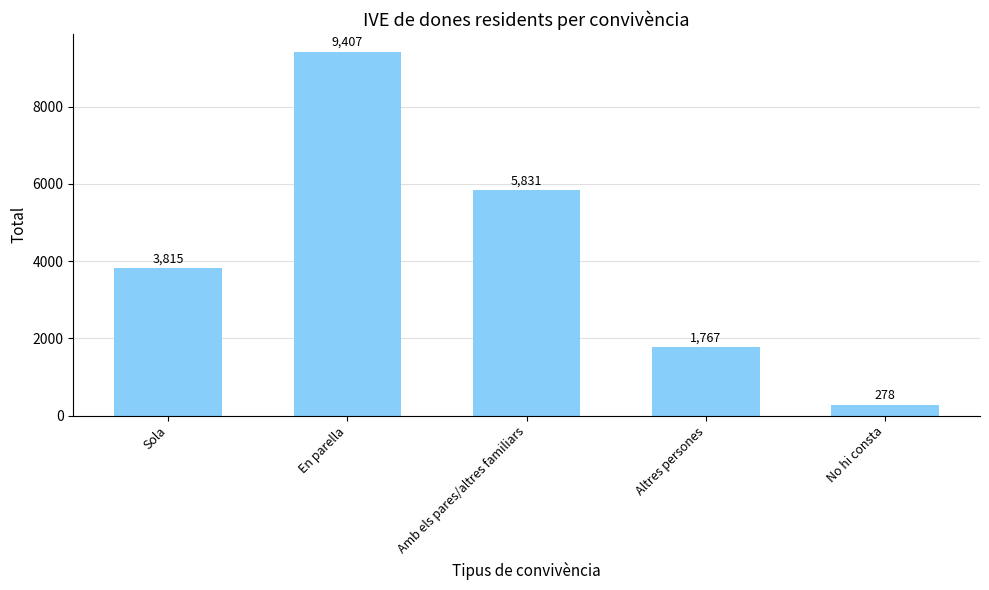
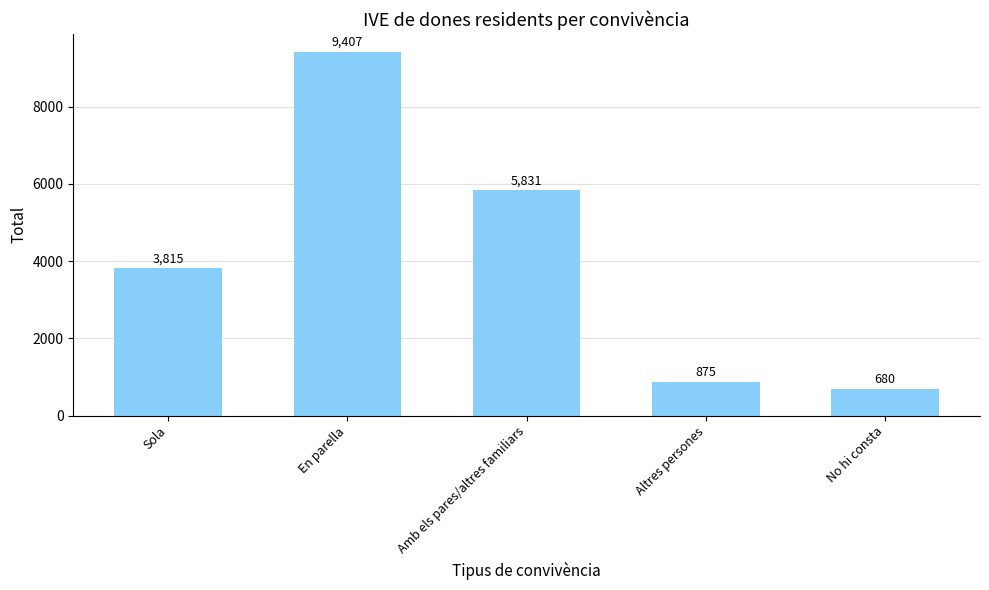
  {
    "Sola": "3,815",
    "En parella": "9,407",
    "Amb els pares/altres familiars": "5,831",
-   "Altres persones": "1,767",
-   "No hi consta": "278"
+   "Altres persones": "875",
+   "No hi consta": "680"
  }
